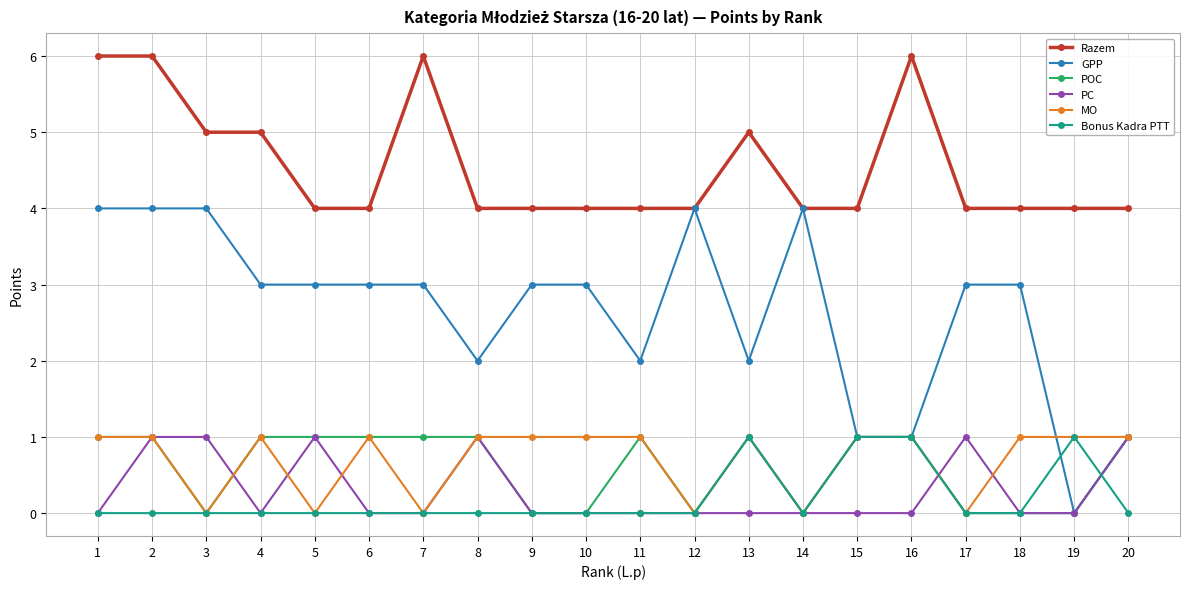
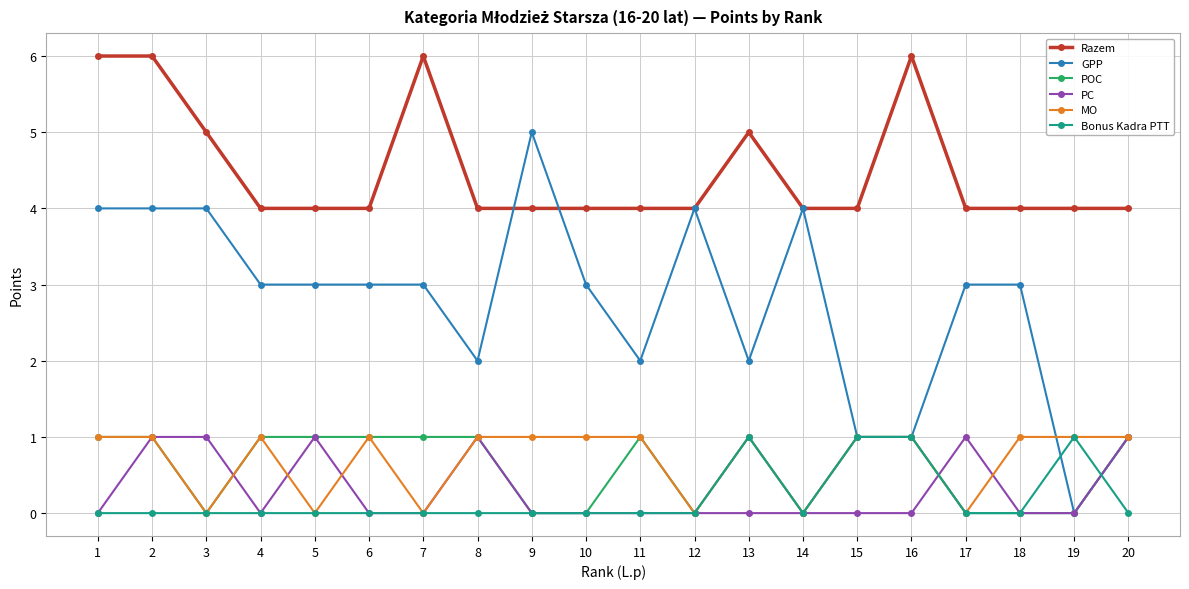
  {
    "Razem": {
      "1": 6,
      "2": 6,
      "3": 5,
-     "4": 5,
+     "4": 4,
      "5": 4,
      "6": 4,
      "7": 6,
      "8": 4,
      "9": 4,
      "10": 4,
      "11": 4,
      "13": 5,
      "15": 4,
      "16": 6,
      "17": 4,
      "18": 4,
      "19": 4,
      "20": 4
    },
    "GPP": {
      "1": 4,
      "2": 4,
      "3": 4,
      "4": 3,
      "5": 3,
      "6": 3,
      "7": 3,
      "8": 2,
-     "9": 3,
+     "9": 5,
      "10": 3,
      "11": 2,
      "13": 2,
      "17": 3,
      "18": 3
    },
    "PC": {
      "3": 1,
      "13": 0,
      "15": 0,
      "16": 0,
      "17": 1
    },
    "MO": {
      "9": 1,
      "10": 1,
      "18": 1
    }
  }
